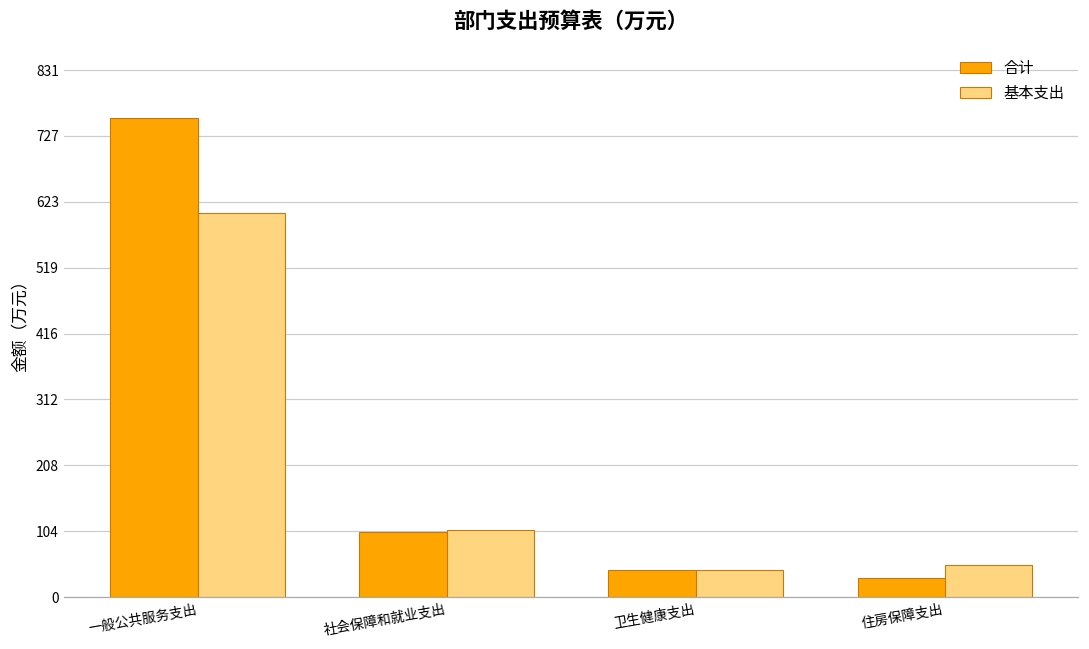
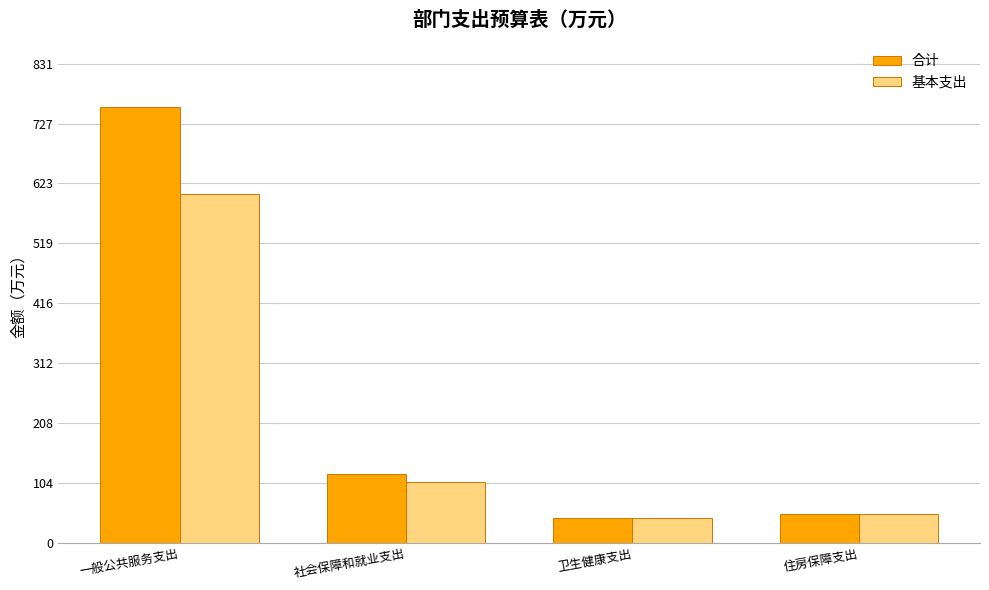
  {
    "合计": {
      "一般公共服务支出": 760,
-     "社会保障和就业支出": 100,
+     "社会保障和就业支出": 120,
      "卫生健康支出": 40,
-     "住房保障支出": 30
+     "住房保障支出": 50
    },
    "基本支出": {
      "一般公共服务支出": 610,
      "社会保障和就业支出": 110,
      "卫生健康支出": 40,
      "住房保障支出": 50
    }
  }
